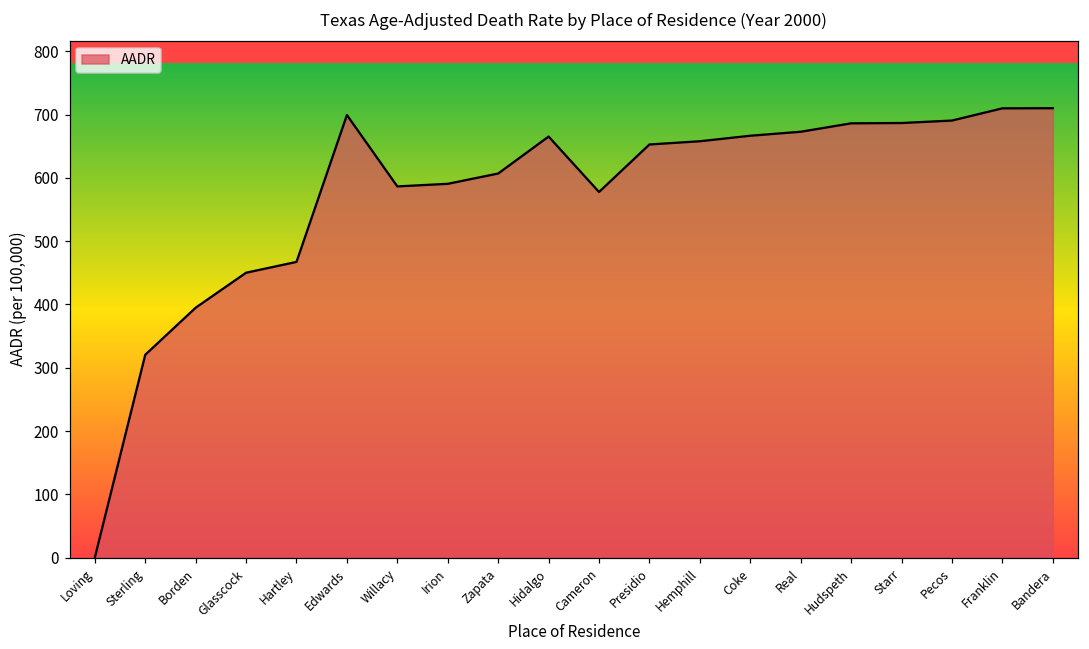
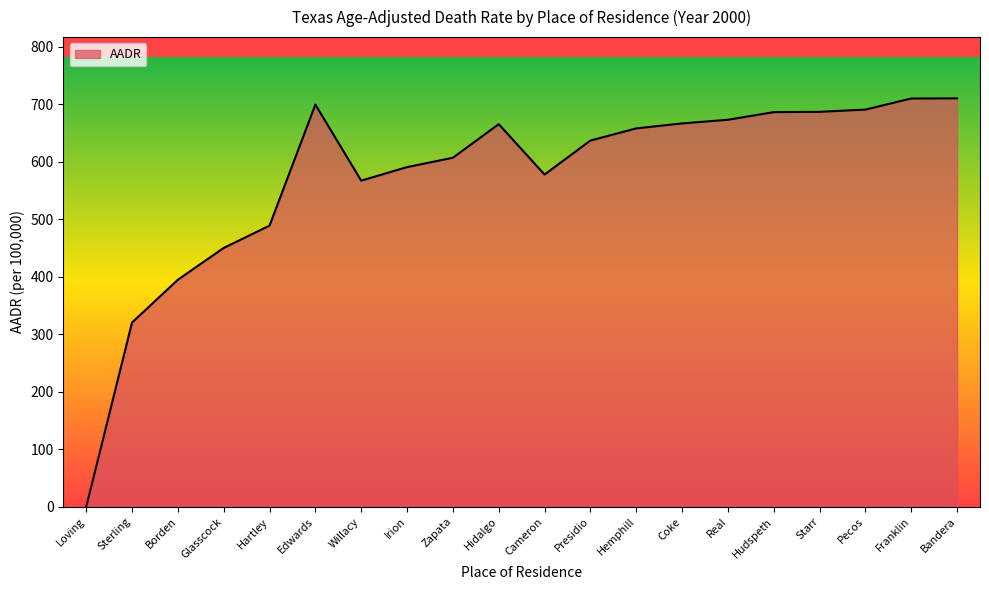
  {
    "Loving": 0,
    "Sterling": 320,
    "Borden": 390,
    "Glasscock": 450,
-   "Hartley": 470,
+   "Hartley": 490,
    "Edwards": 700,
-   "Willacy": 590,
+   "Willacy": 570,
    "Irion": 590,
    "Zapata": 610,
    "Hidalgo": 670,
    "Cameron": 580,
-   "Presidio": 650,
+   "Presidio": 640,
    "Hemphill": 660,
    "Coke": 670,
    "Real": 670,
    "Hudspeth": 690,
    "Starr": 690,
    "Pecos": 690,
    "Franklin": 710,
    "Bandera": 710
  }
